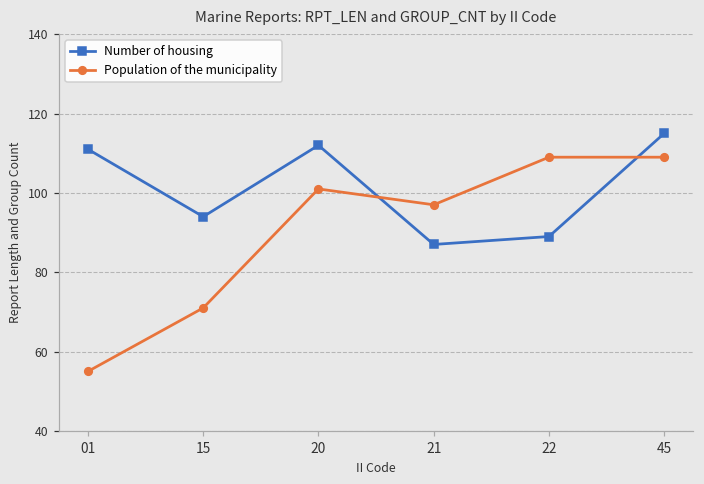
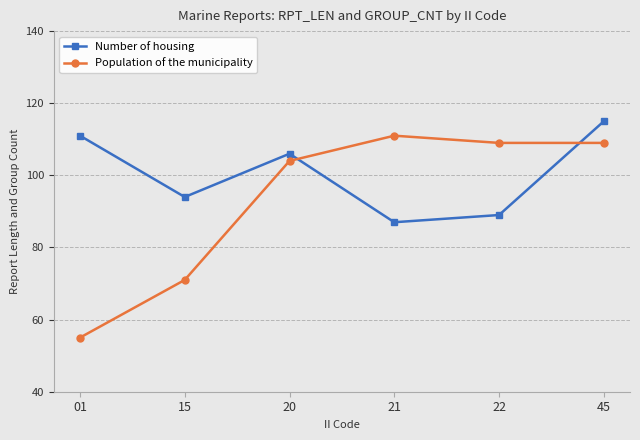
  {
    "Number of housing": {
      "01": 111,
      "15": 94,
-     "20": 112,
+     "20": 106,
      "21": 87,
      "22": 89,
      "45": 115
    },
    "Population of the municipality": {
      "01": 55,
      "15": 71,
-     "20": 101,
-     "21": 97,
+     "20": 104,
+     "21": 111,
      "22": 109,
      "45": 109
    }
  }
